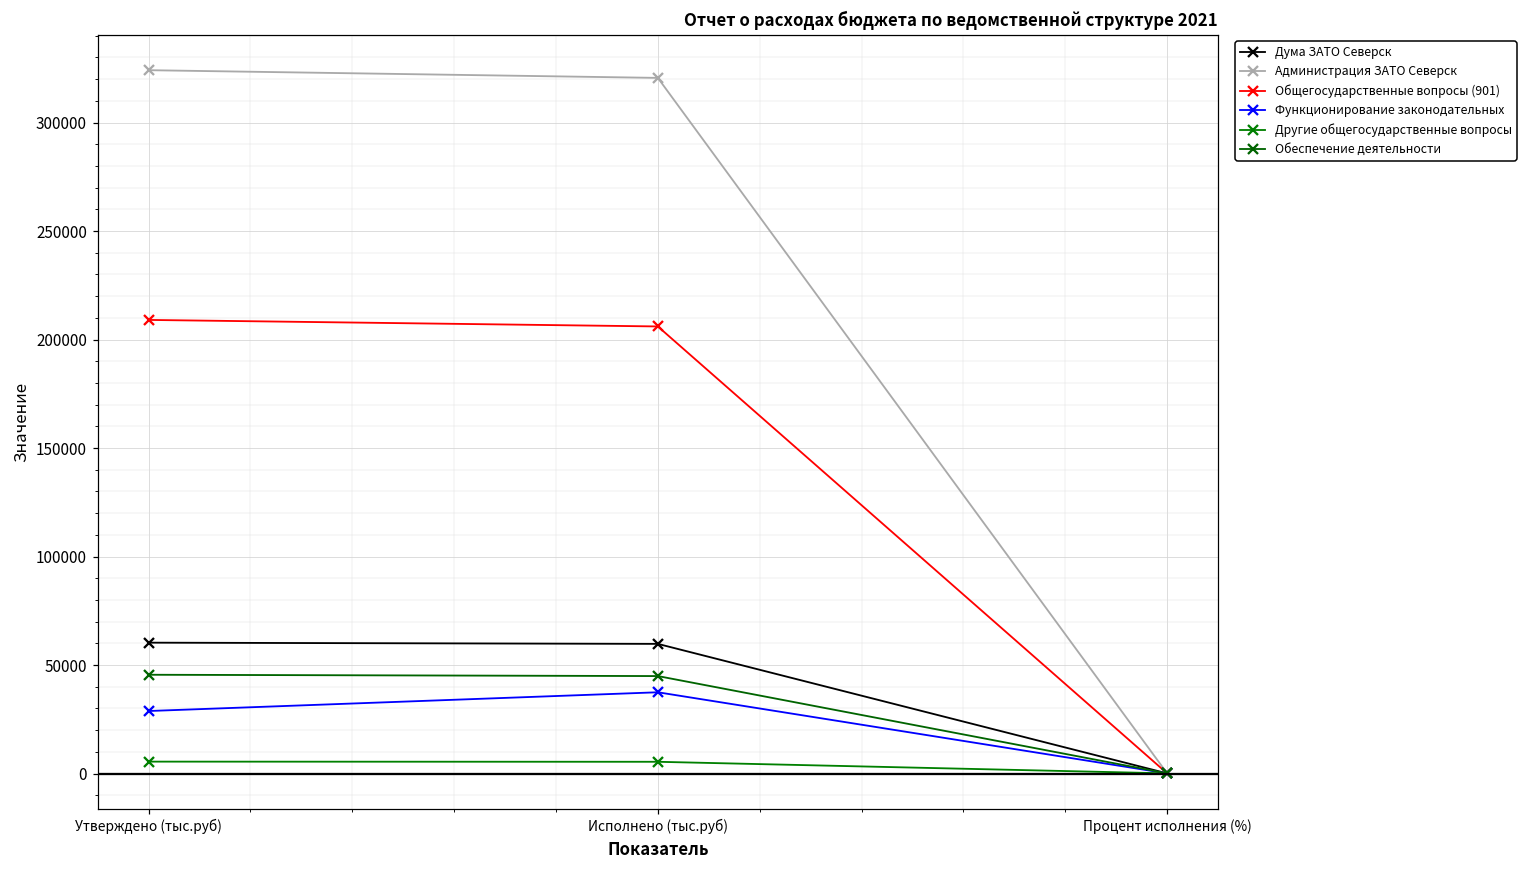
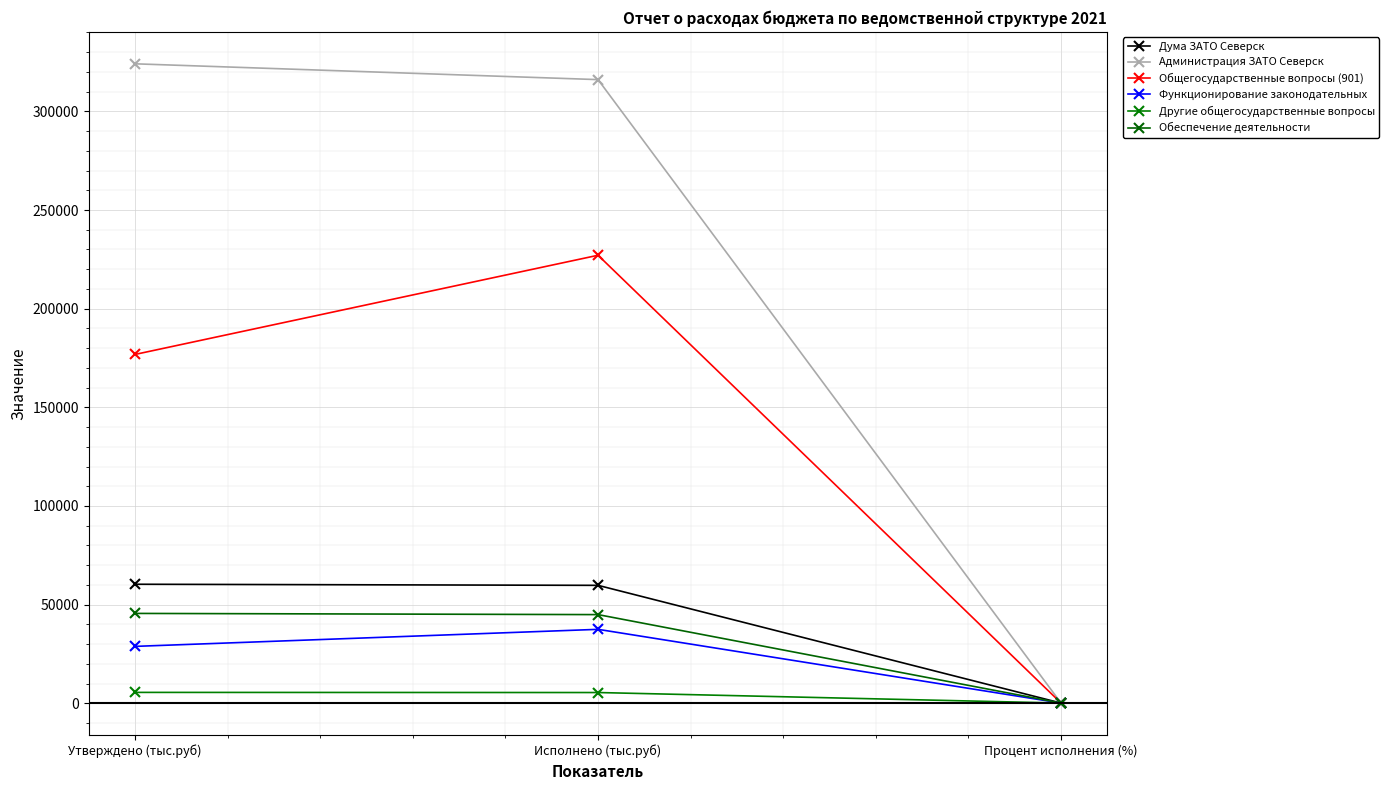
  {
    "Дума ЗАТО Северск": {
      "Утверждено (тыс.руб)": 60000,
      "Исполнено (тыс.руб)": 60000
    },
    "Администрация ЗАТО Северск": {
      "Утверждено (тыс.руб)": 324000,
-     "Исполнено (тыс.руб)": 321000
+     "Исполнено (тыс.руб)": 316000
    },
    "Общегосударственные вопросы (901)": {
-     "Утверждено (тыс.руб)": 209000,
-     "Исполнено (тыс.руб)": 206000
+     "Утверждено (тыс.руб)": 177000,
+     "Исполнено (тыс.руб)": 227000
    },
    "Функционирование законодательных": {
      "Утверждено (тыс.руб)": 29000,
      "Исполнено (тыс.руб)": 37000
    }
  }
